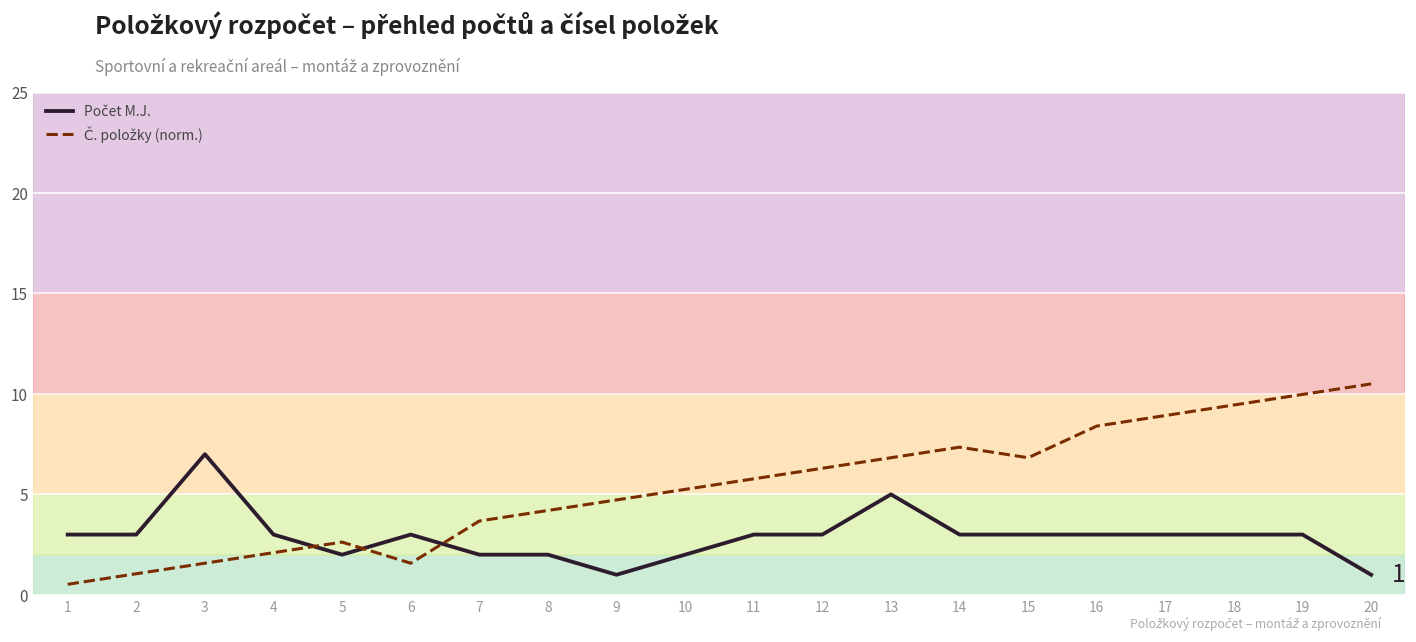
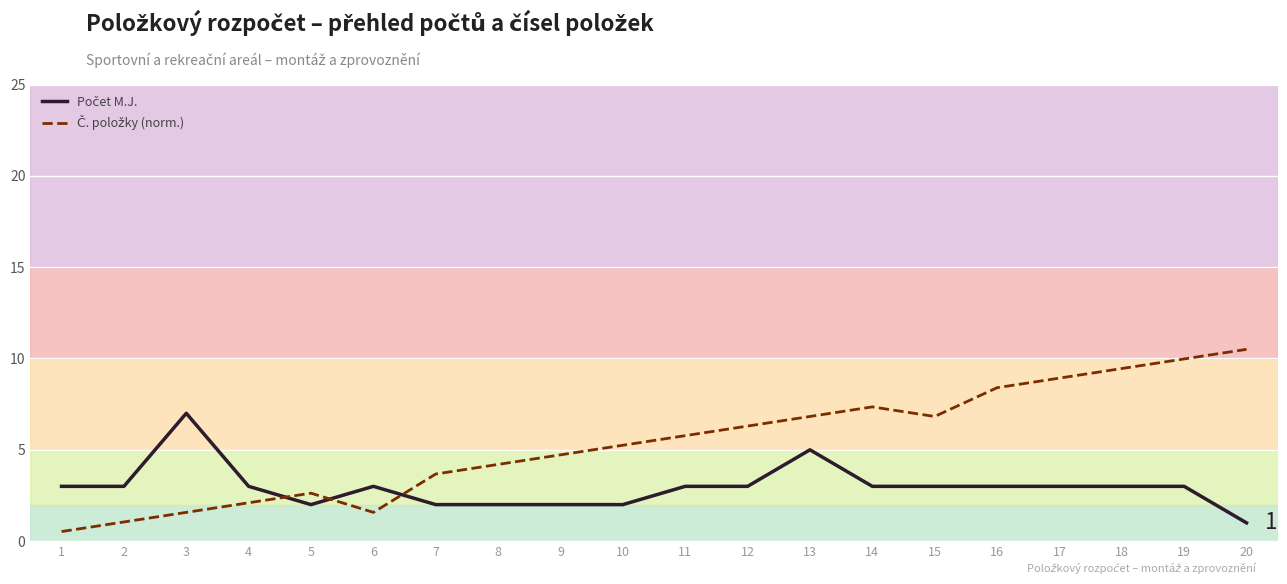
  {
    "Počet M.J.": {
      "1": 3,
      "2": 3,
      "3": 7,
      "4": 3,
      "5": 2,
      "6": 3,
      "7": 2,
      "8": 2,
-     "9": 1,
+     "9": 2,
      "10": 2,
      "11": 3,
      "12": 3,
      "13": 5,
      "14": 3,
      "15": 3,
      "16": 3,
      "17": 3,
      "18": 3,
      "19": 3
    },
    "Č. položky (norm.)": {
      "1": 0.5,
      "2": 1,
      "3": 1.6,
      "4": 2,
      "5": 2.6,
      "6": 1.6,
      "7": 3.7,
      "8": 4.2,
      "9": 4.7,
      "10": 5.3,
      "11": 5.8,
      "12": 6.3,
      "13": 6.8,
      "14": 7.4,
      "15": 6.8,
      "16": 8.4,
      "17": 9,
      "18": 9.5,
      "19": 10,
      "20": 10.5
    }
  }
